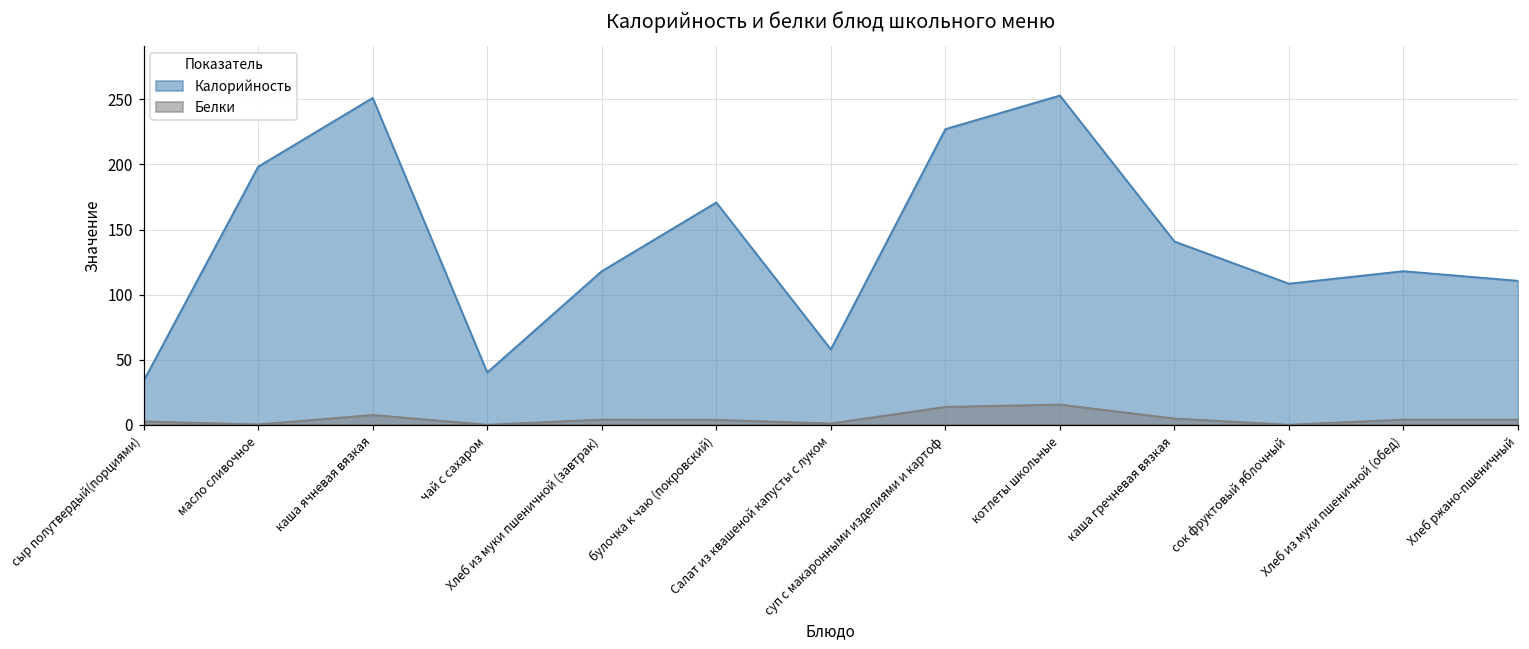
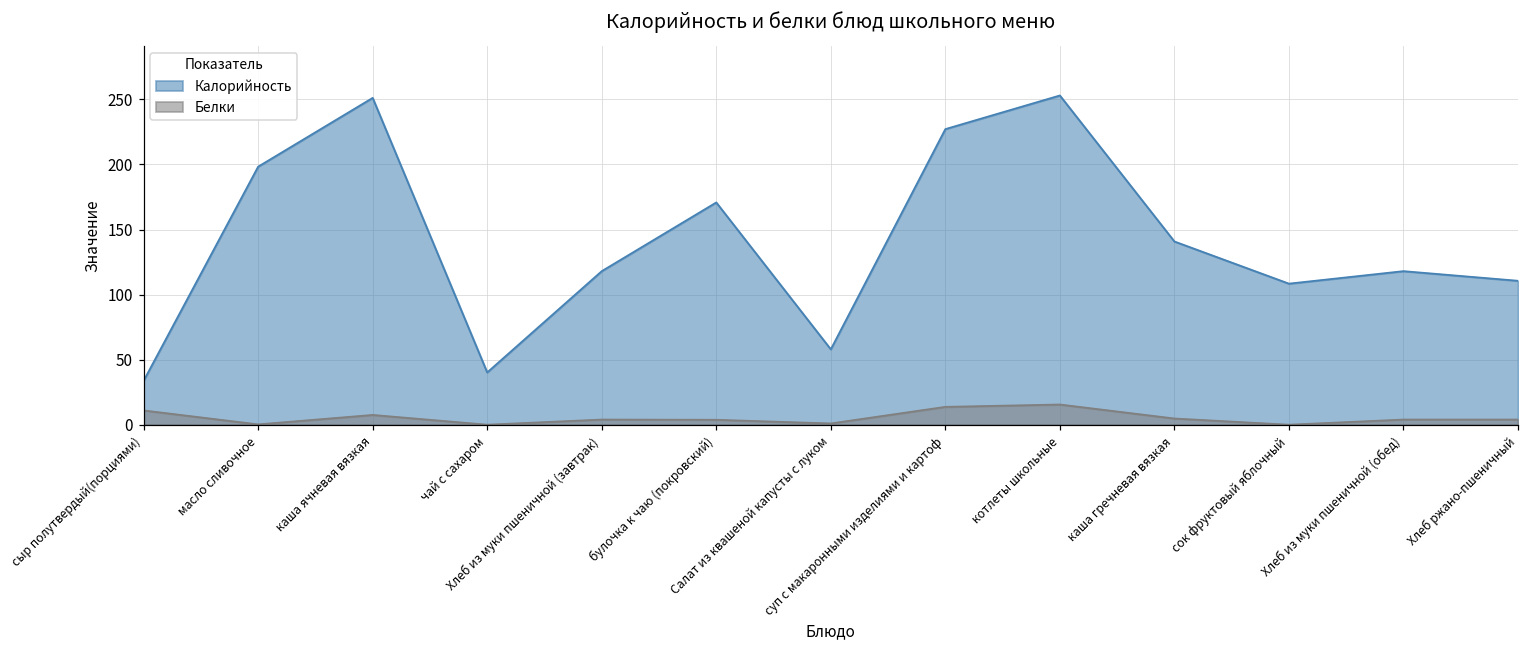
  {
    "Калорийность": {
      "сыр полутвердый(порциями)": 34,
      "масло сливочное": 198,
      "каша ячневая вязкая": 251,
      "чай с сахаром": 40,
      "Хлеб из муки пшеничной (завтрак)": 118,
      "булочка к чаю (покровский)": 171,
      "Салат из квашеной капусты с луком": 58,
      "суп с макаронными изделиями и картоф": 227,
      "котлеты школьные": 253,
      "каша гречневая вязкая": 141,
      "сок фруктовый яблочный": 108,
      "Хлеб из муки пшеничной (обед)": 118,
      "Хлеб ржано-пшеничный": 111
    },
    "Белки": {
-     "сыр полутвердый(порциями)": 3,
+     "сыр полутвердый(порциями)": 11,
      "масло сливочное": 0,
      "каша ячневая вязкая": 8,
      "чай с сахаром": 0,
      "Хлеб из муки пшеничной (завтрак)": 4,
      "булочка к чаю (покровский)": 4,
      "Салат из квашеной капусты с луком": 1,
      "суп с макаронными изделиями и картоф": 14,
      "котлеты школьные": 16,
      "каша гречневая вязкая": 5,
      "сок фруктовый яблочный": 0,
      "Хлеб из муки пшеничной (обед)": 4,
      "Хлеб ржано-пшеничный": 4
    }
  }
